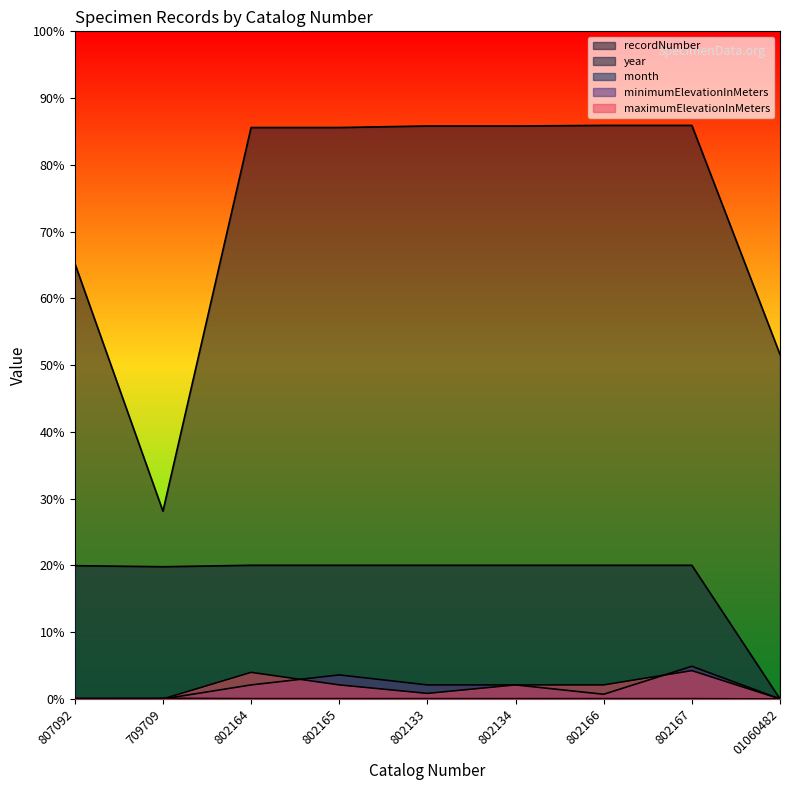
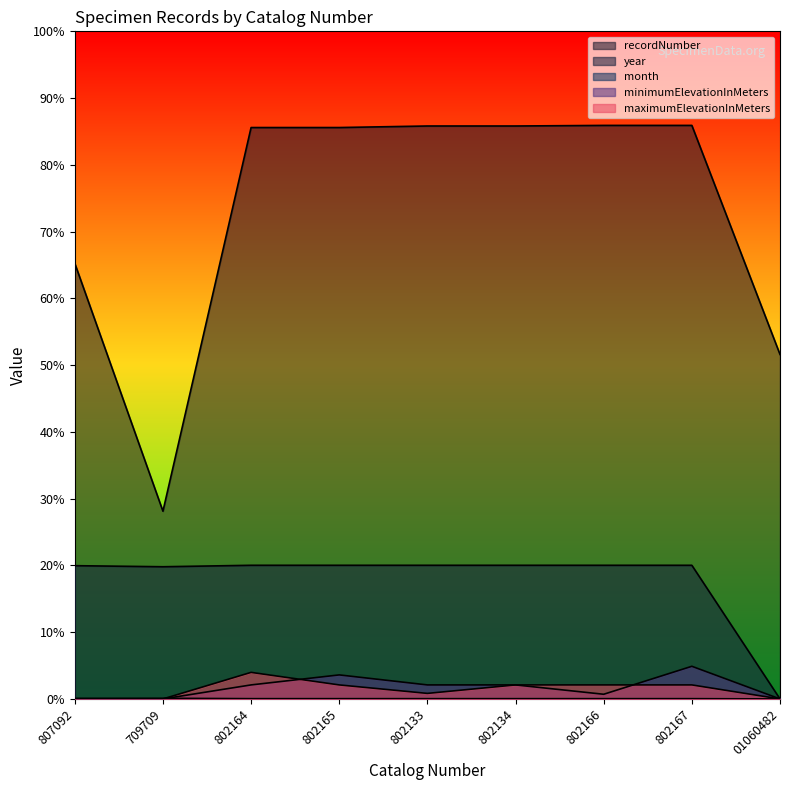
  {
    "minimumElevationInMeters": {
      "802164": "2%",
      "802165": "4%",
      "802133": "2%",
      "802166": "1%",
      "802167": "5%"
    },
    "maximumElevationInMeters": {
      "802164": "4%",
      "802165": "2%",
      "802133": "1%",
      "802166": "2%",
-     "802167": "4%"
+     "802167": "2%"
    }
  }
